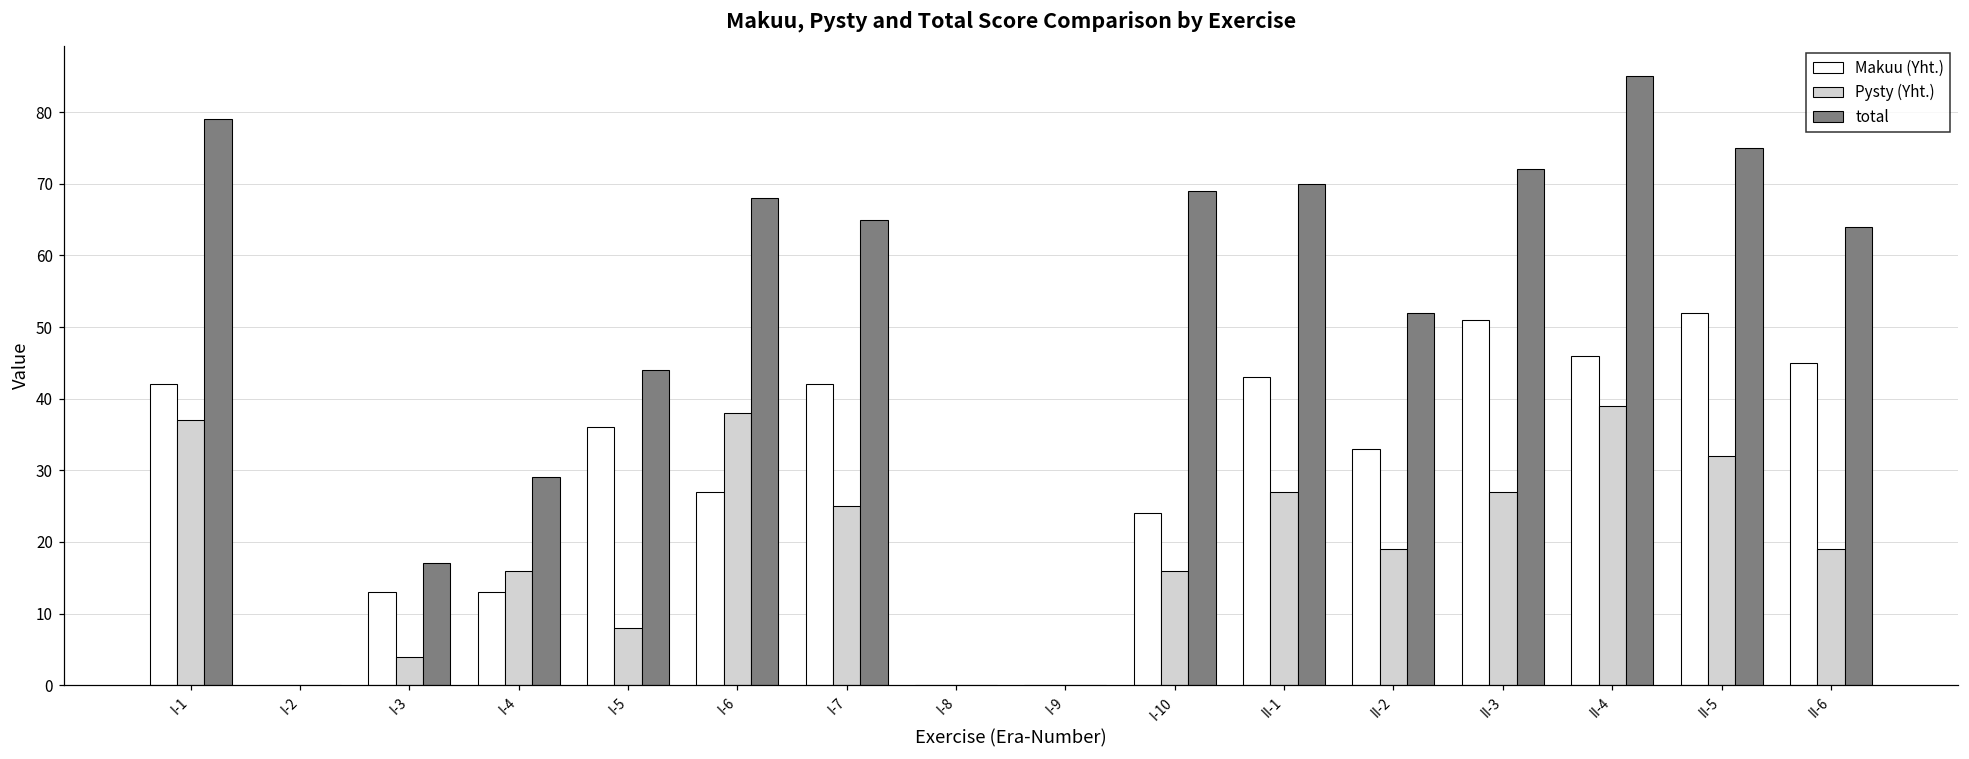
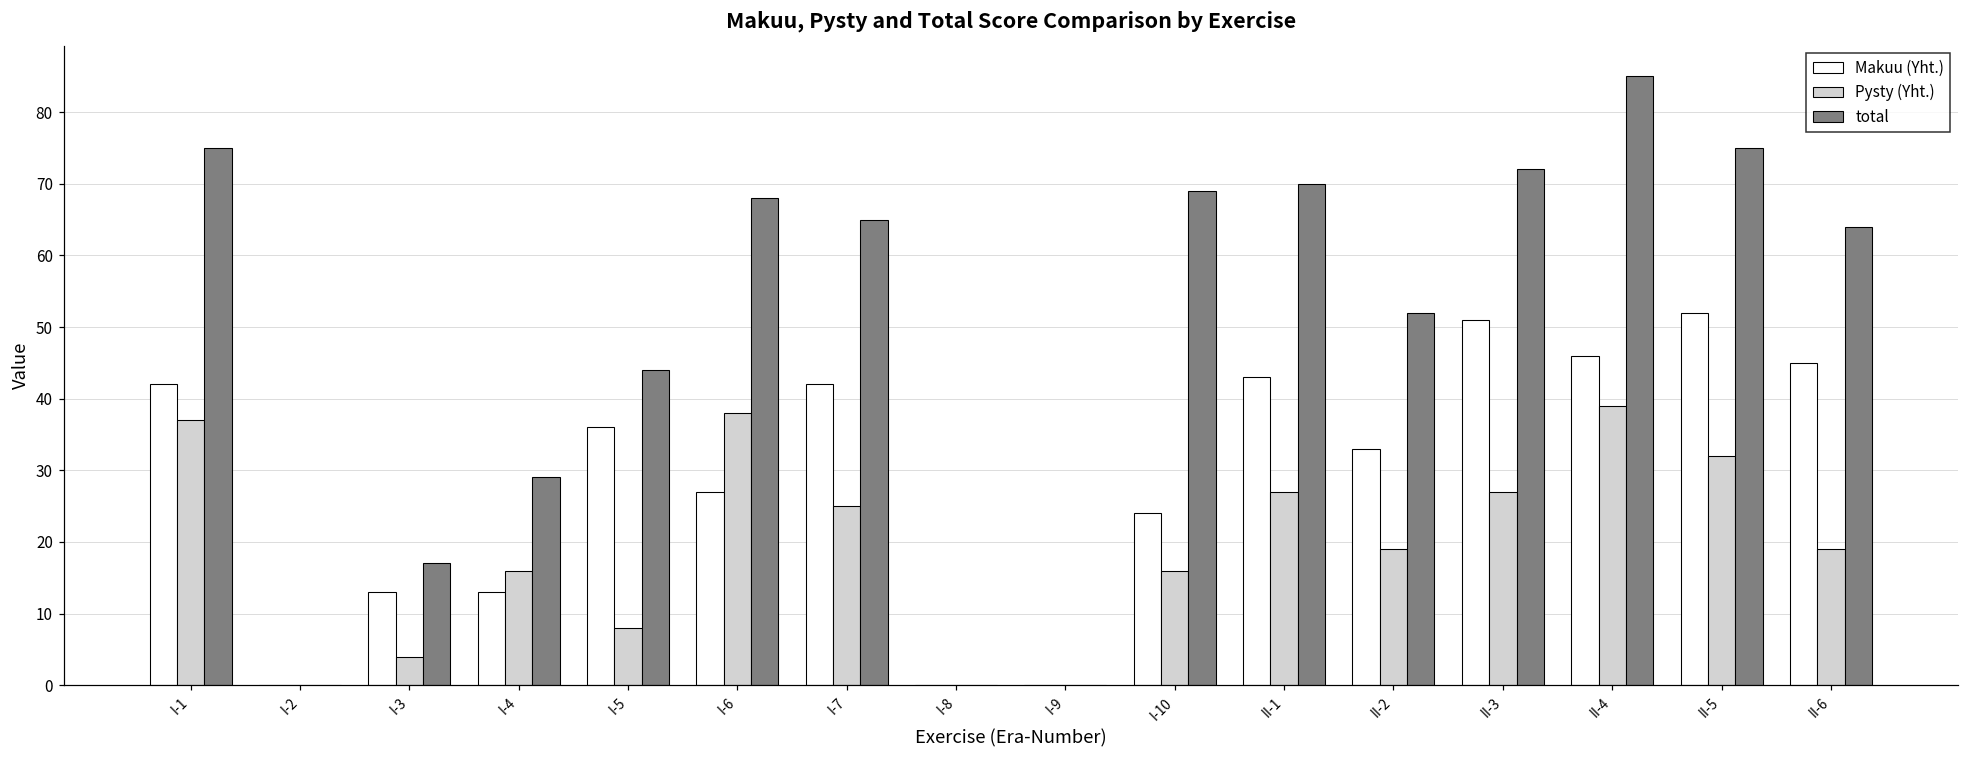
  {
    "Makuu (Yht.)": {
      "I-1": 42,
      "I-2": 0,
      "I-3": 13,
      "I-4": 13,
      "I-5": 36,
      "I-6": 27,
      "I-7": 42,
      "I-8": 0,
      "I-9": 0,
      "I-10": 24,
      "II-1": 43,
      "II-2": 33,
      "II-3": 51,
      "II-4": 46,
      "II-5": 52,
      "II-6": 45
    },
    "Pysty (Yht.)": {
      "I-1": 37,
      "I-2": 0,
      "I-3": 4,
      "I-4": 16,
      "I-5": 8,
      "I-6": 38,
      "I-7": 25,
      "I-8": 0,
      "I-9": 0,
      "I-10": 16,
      "II-1": 27,
      "II-2": 19,
      "II-3": 27,
      "II-4": 39,
      "II-5": 32,
      "II-6": 19
    },
    "total": {
-     "I-1": 79,
+     "I-1": 75,
      "I-2": 0,
      "I-3": 17,
      "I-4": 29,
      "I-5": 44,
      "I-6": 68,
      "I-7": 65,
      "I-8": 0,
      "I-9": 0,
      "I-10": 69,
      "II-1": 70,
      "II-2": 52,
      "II-3": 72,
      "II-4": 85,
      "II-5": 75,
      "II-6": 64
    }
  }
